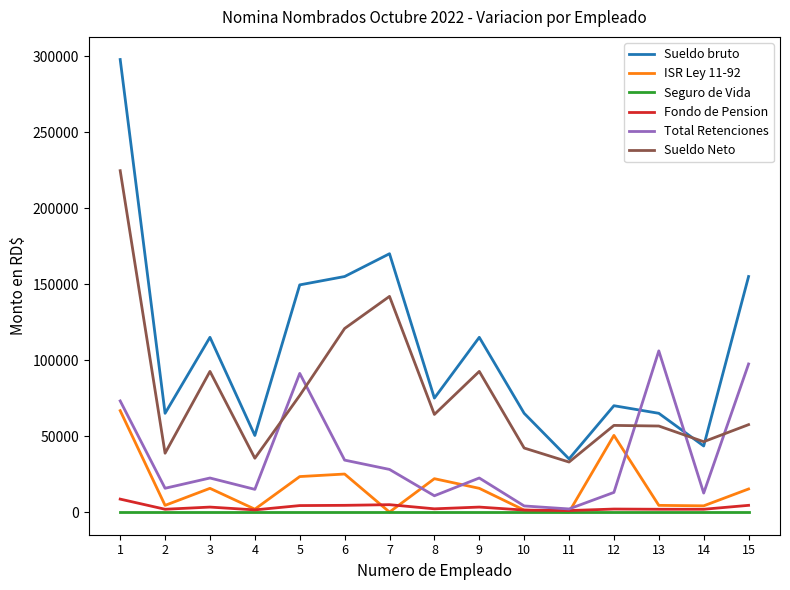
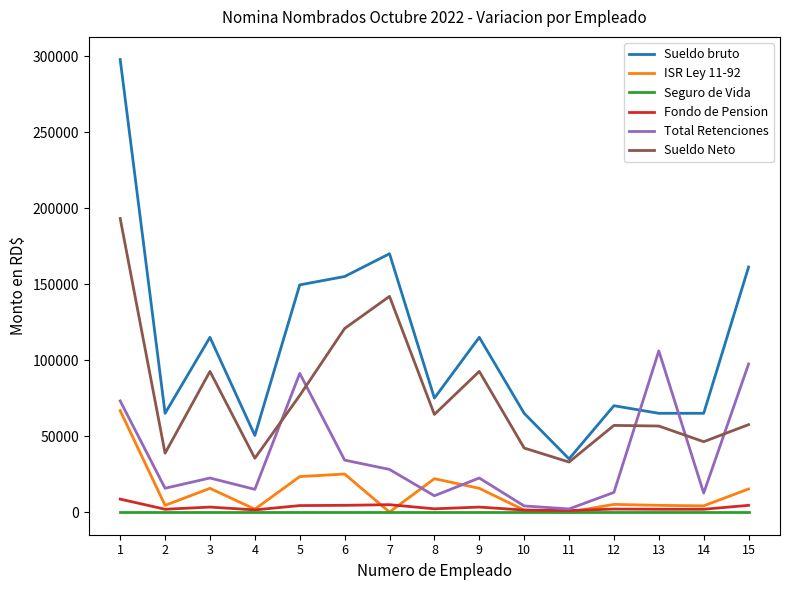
  {
    "Sueldo bruto": {
      "1": 298000,
      "2": 65000,
      "3": 115000,
      "4": 50000,
      "5": 150000,
      "6": 155000,
      "7": 170000,
      "8": 75000,
      "9": 115000,
      "10": 65000,
      "11": 35000,
      "12": 70000,
      "13": 65000,
-     "14": 43000,
-     "15": 155000
+     "14": 65000,
+     "15": 161000
    },
    "ISR Ley 11-92": {
      "1": 67000,
      "2": 4000,
      "3": 16000,
      "5": 23000,
      "6": 25000,
      "8": 22000,
      "9": 16000,
-     "12": 50000,
+     "12": 5000,
      "13": 4000,
      "14": 4000,
      "15": 15000
    },
    "Seguro de Vida": {
      "1": 0,
      "2": 0,
      "3": 0,
      "5": 0,
      "6": 0,
      "8": 0,
      "9": 0,
      "12": 0,
      "13": 0,
      "14": 0,
      "15": 0
    },
    "Fondo de Pension": {
      "1": 9000,
      "2": 2000,
      "3": 3000,
      "5": 4000,
      "6": 4000,
      "7": 5000,
      "8": 2000,
      "9": 3000,
      "12": 2000,
      "13": 2000,
      "14": 2000,
      "15": 4000
    },
    "Total Retenciones": {
      "1": 73000,
      "2": 16000,
      "3": 22000,
      "4": 15000,
      "5": 91000,
      "6": 34000,
      "7": 28000,
      "8": 11000,
      "9": 22000,
      "10": 4000,
      "12": 13000,
      "13": 106000,
      "14": 13000,
      "15": 97000
    },
    "Sueldo Neto": {
-     "1": 225000,
+     "1": 193000,
      "2": 39000,
      "3": 93000,
      "4": 35000,
      "5": 77000,
      "6": 121000,
      "7": 142000,
      "8": 64000,
      "9": 93000,
      "10": 42000,
      "11": 33000,
      "12": 57000,
      "13": 57000,
      "14": 46000,
      "15": 58000
    }
  }
